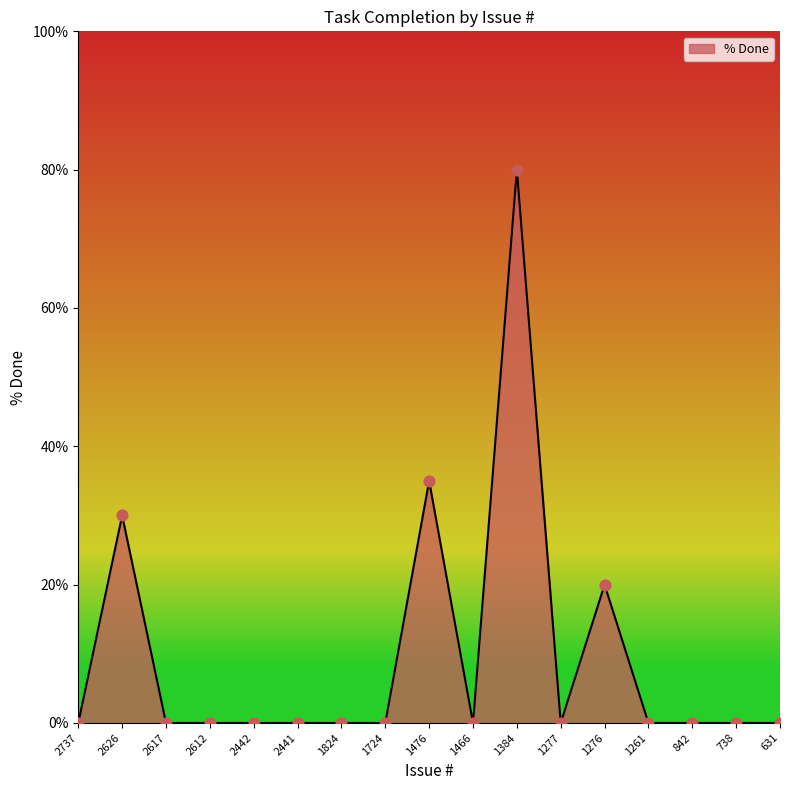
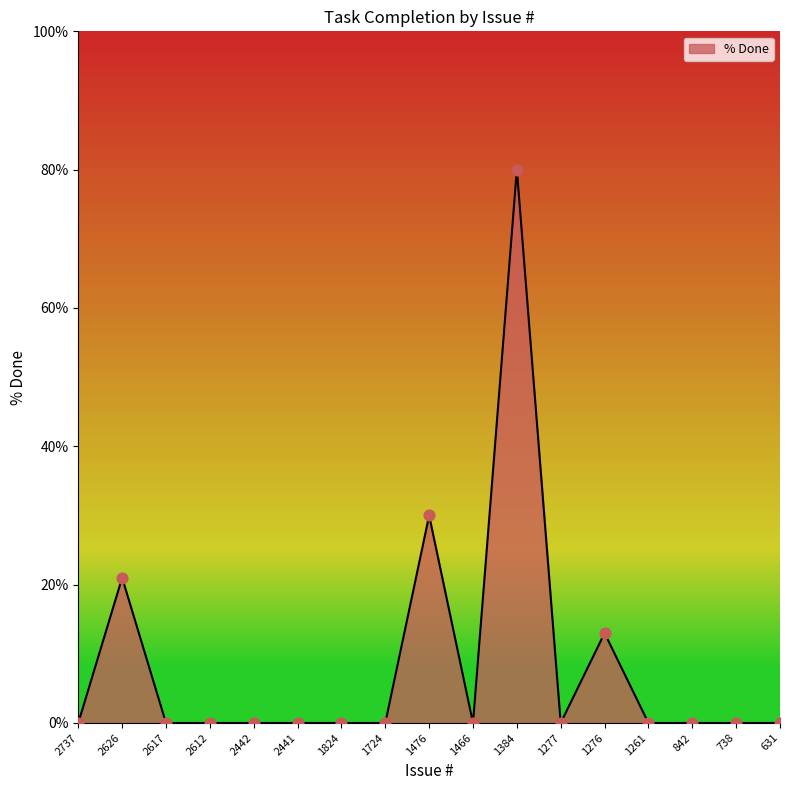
  {
    "2737": "0%",
-   "2626": "30%",
+   "2626": "21%",
    "2617": "0%",
    "2612": "0%",
    "2442": "0%",
    "2441": "0%",
    "1824": "0%",
    "1724": "0%",
-   "1476": "35%",
+   "1476": "30%",
    "1466": "0%",
    "1384": "80%",
    "1277": "0%",
-   "1276": "20%",
+   "1276": "13%",
    "1261": "0%",
    "842": "0%",
    "738": "0%",
    "631": "0%"
  }
